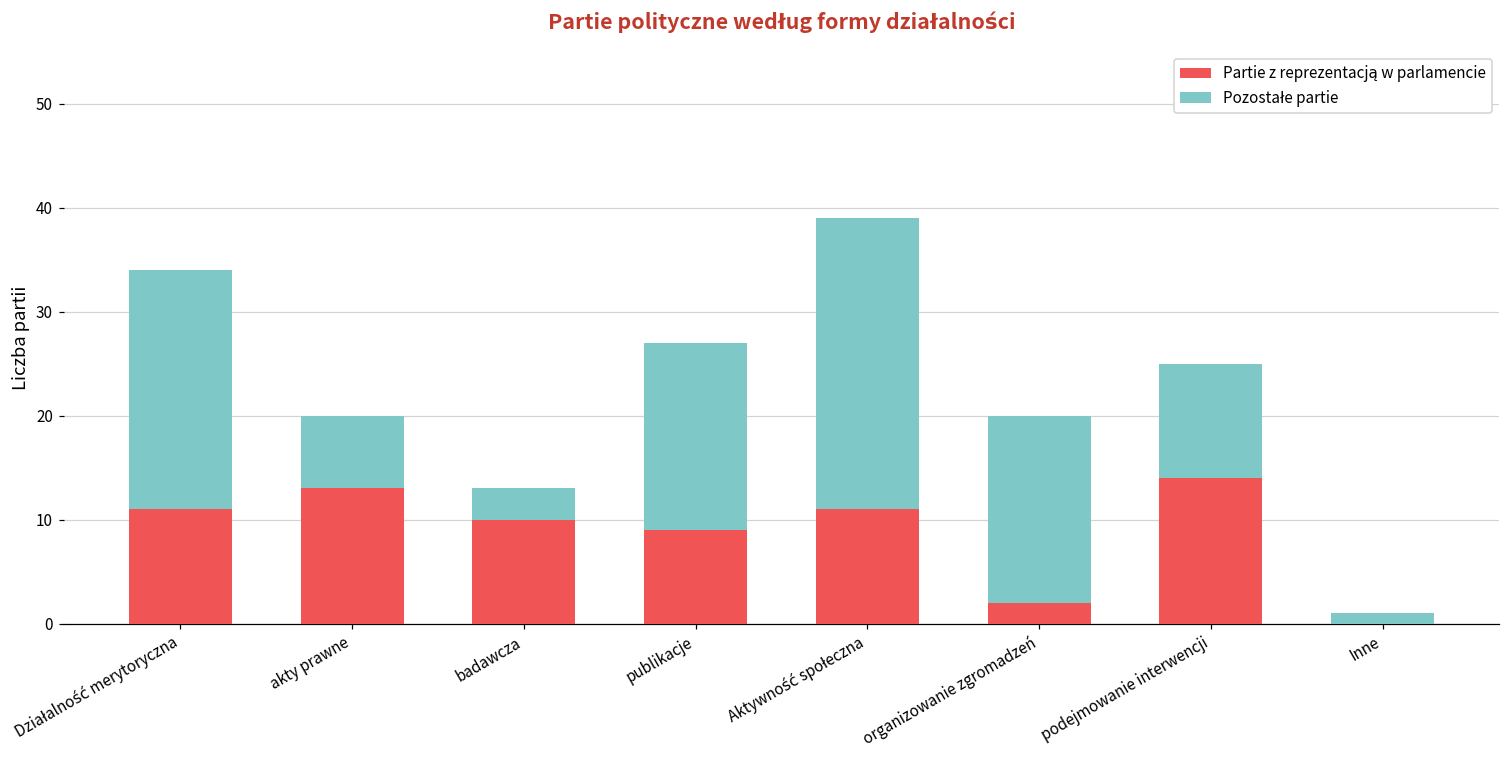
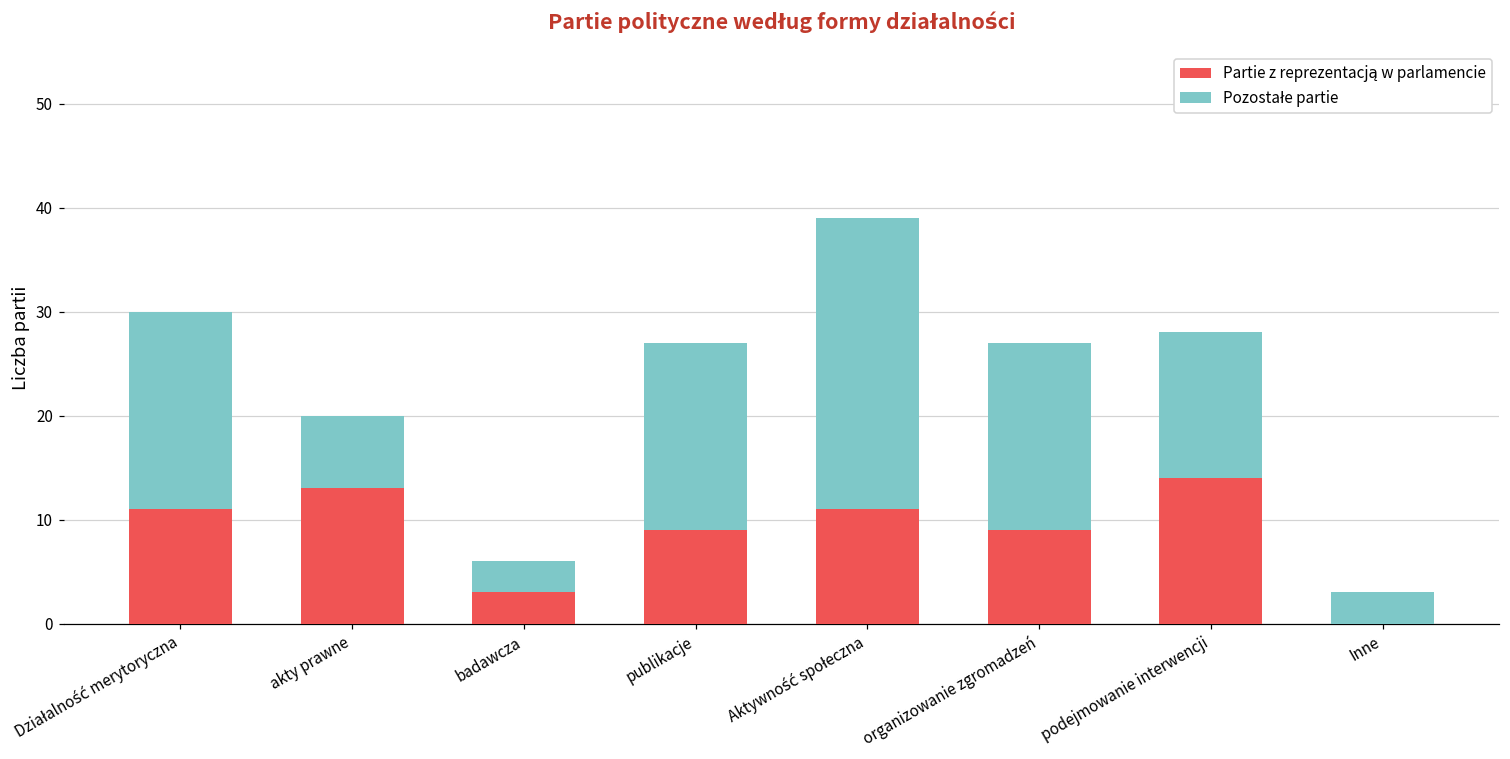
  {
    "Partie z reprezentacją w parlamencie": {
      "Działalność merytoryczna": 11,
      "akty prawne": 13,
-     "badawcza": 10,
+     "badawcza": 3,
      "publikacje": 9,
      "Aktywność społeczna": 11,
-     "organizowanie zgromadzeń": 2,
+     "organizowanie zgromadzeń": 9,
      "podejmowanie interwencji": 14,
      "Inne": 0
    },
    "Pozostałe partie": {
-     "Działalność merytoryczna": 23,
+     "Działalność merytoryczna": 19,
      "akty prawne": 7,
      "badawcza": 3,
      "publikacje": 18,
      "Aktywność społeczna": 28,
      "organizowanie zgromadzeń": 18,
-     "podejmowanie interwencji": 11,
-     "Inne": 1
+     "podejmowanie interwencji": 14,
+     "Inne": 3
    }
  }
